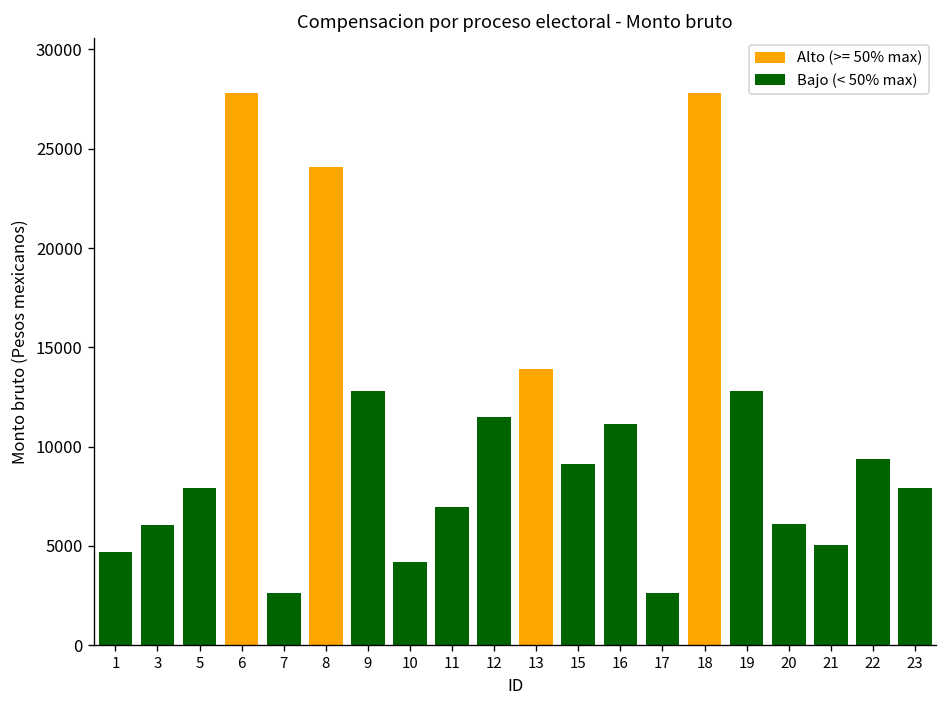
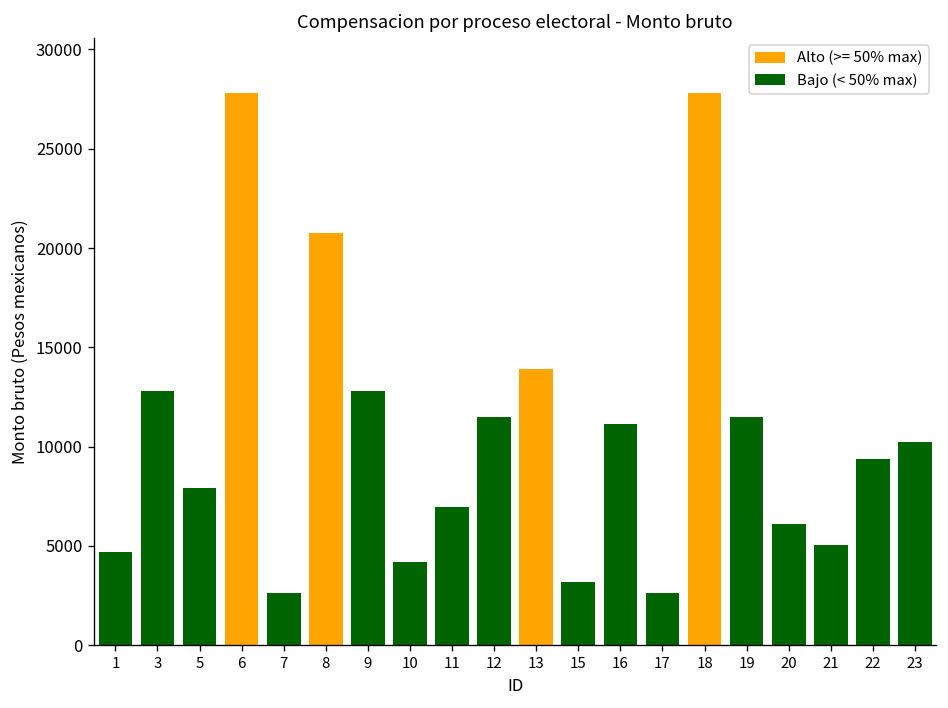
  {
    "1": 4700,
-   "3": 6100,
+   "3": 12800,
    "5": 7900,
    "6": 27800,
    "7": 2600,
-   "8": 24100,
+   "8": 20800,
    "9": 12800,
    "10": 4200,
    "11": 7000,
    "12": 11500,
    "13": 13900,
-   "15": 9100,
+   "15": 3200,
    "16": 11100,
    "17": 2600,
    "18": 27800,
-   "19": 12800,
+   "19": 11500,
    "20": 6100,
    "21": 5100,
    "22": 9400,
-   "23": 7900
+   "23": 10200
  }
